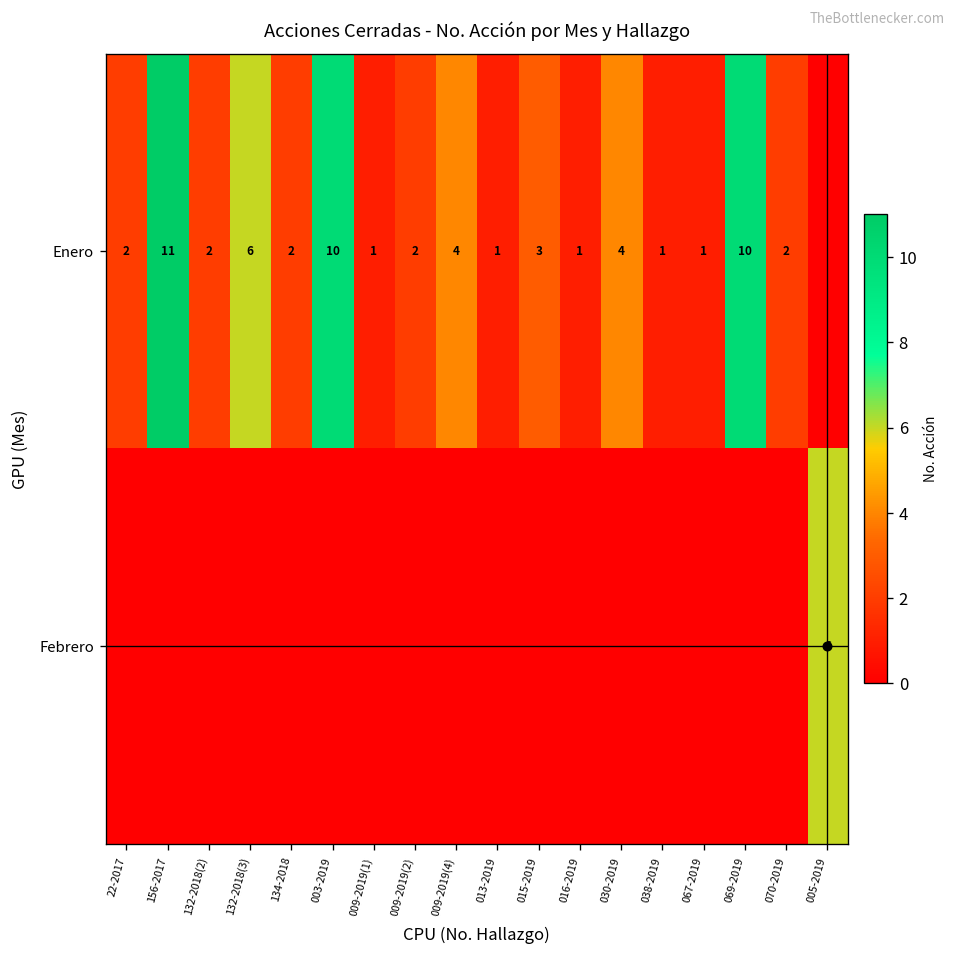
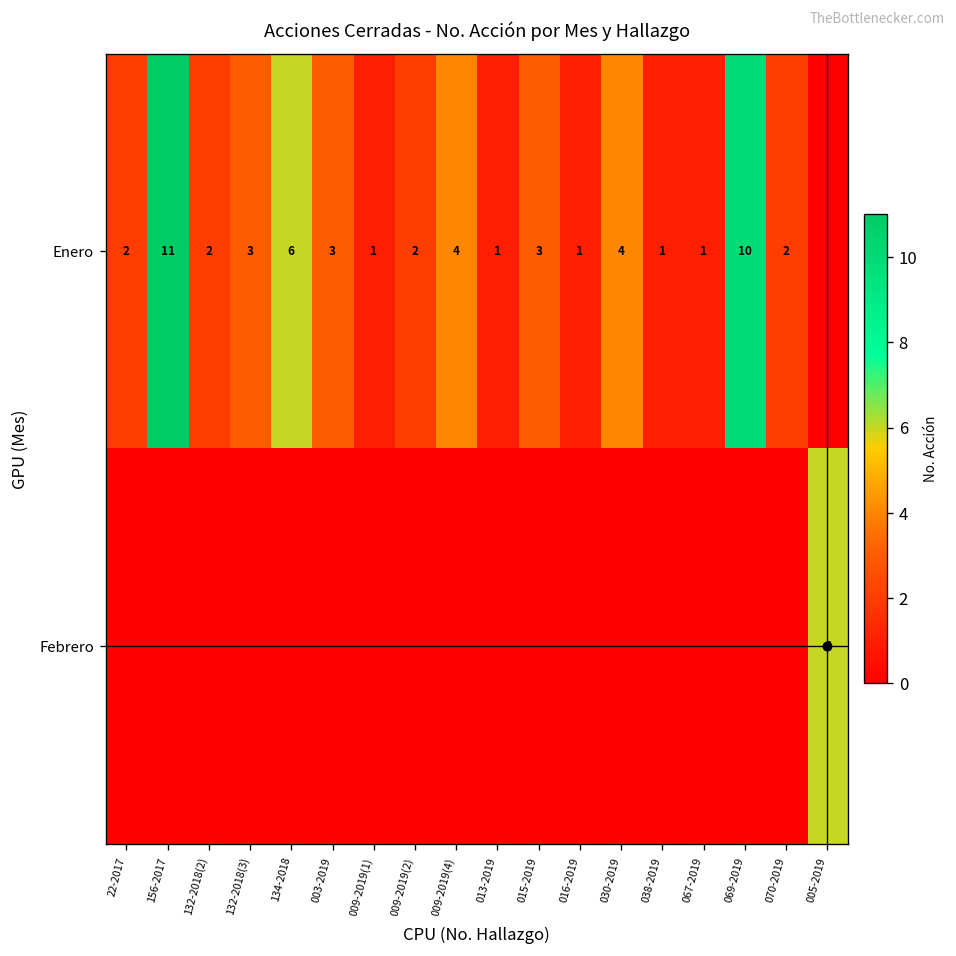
  {
    "Enero": {
      "22-2017": 2,
      "156-2017": 11,
      "132-2018(2)": 2,
-     "132-2018(3)": 6,
-     "134-2018": 2,
-     "003-2019": 10,
+     "132-2018(3)": 3,
+     "134-2018": 6,
+     "003-2019": 3,
      "009-2019(1)": 1,
      "009-2019(2)": 2,
      "009-2019(4)": 4,
      "013-2019": 1,
      "015-2019": 3,
      "016-2019": 1,
      "030-2019": 4,
      "038-2019": 1,
      "067-2019": 1,
      "069-2019": 10,
      "070-2019": 2
    }
  }
